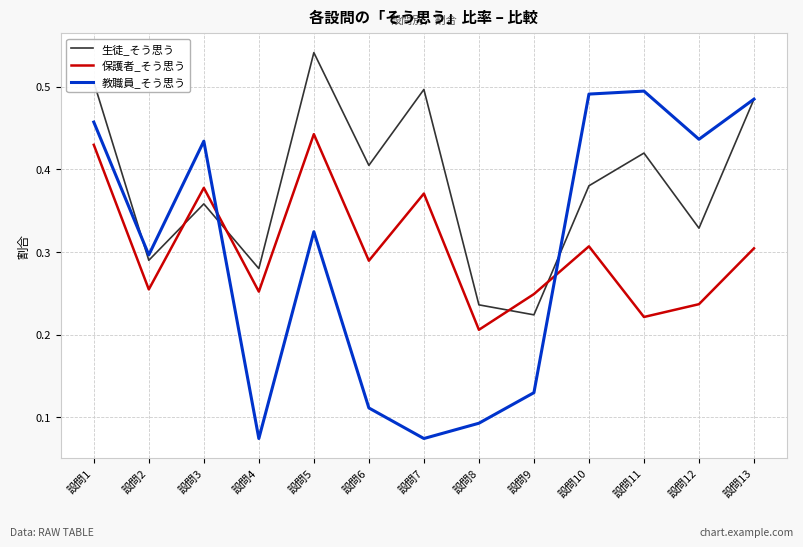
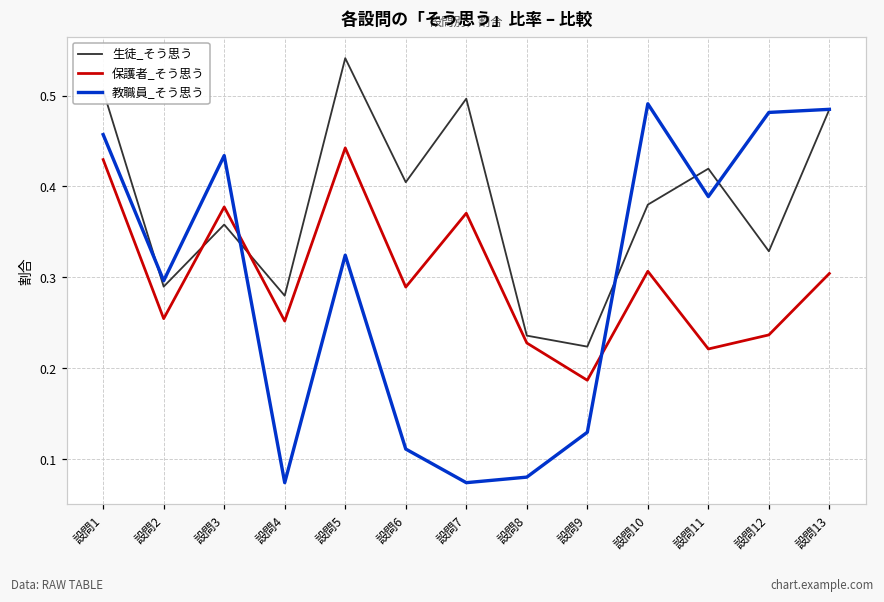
  {
    "生徒_そう思う": {
      "設問2": 0.29,
      "設問3": 0.36,
      "設問4": 0.28,
      "設問5": 0.54,
      "設問6": 0.40,
      "設問7": 0.50,
      "設問8": 0.24,
      "設問9": 0.22,
      "設問10": 0.38,
      "設問11": 0.42,
      "設問12": 0.33
    },
    "保護者_そう思う": {
      "設問1": 0.43,
      "設問2": 0.25,
      "設問3": 0.38,
      "設問4": 0.25,
      "設問5": 0.44,
      "設問6": 0.29,
      "設問7": 0.37,
-     "設問8": 0.21,
-     "設問9": 0.25,
+     "設問8": 0.23,
+     "設問9": 0.19,
      "設問10": 0.31,
      "設問11": 0.22,
      "設問12": 0.24,
      "設問13": 0.30
    },
    "教職員_そう思う": {
      "設問1": 0.46,
      "設問2": 0.30,
      "設問3": 0.43,
      "設問4": 0.07,
      "設問5": 0.32,
      "設問6": 0.11,
      "設問7": 0.07,
-     "設問8": 0.09,
+     "設問8": 0.08,
      "設問9": 0.13,
      "設問10": 0.49,
-     "設問11": 0.49,
-     "設問12": 0.44
+     "設問11": 0.39,
+     "設問12": 0.48
    }
  }
